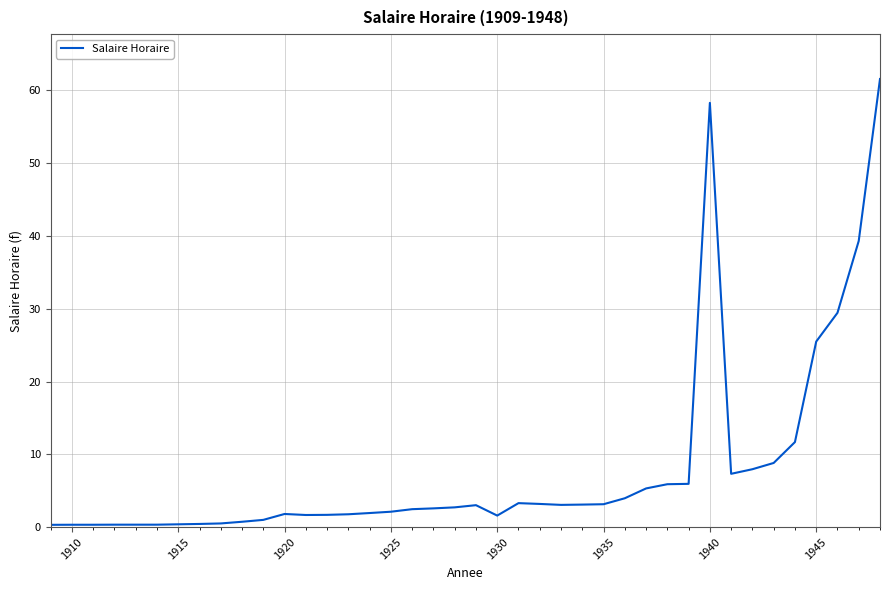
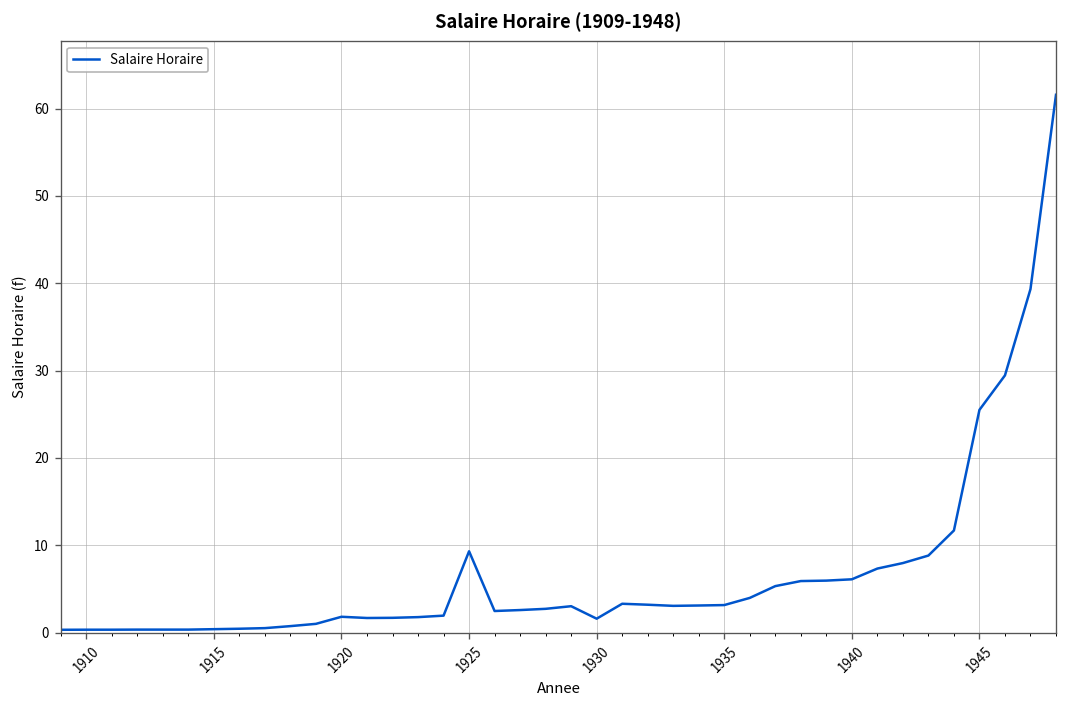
  {
    "1910": 0,
    "1915": 0,
    "1920": 2,
-   "1925": 2,
+   "1925": 9,
    "1930": 2,
    "1935": 3,
-   "1940": 58,
+   "1940": 6,
    "1945": 26
  }
